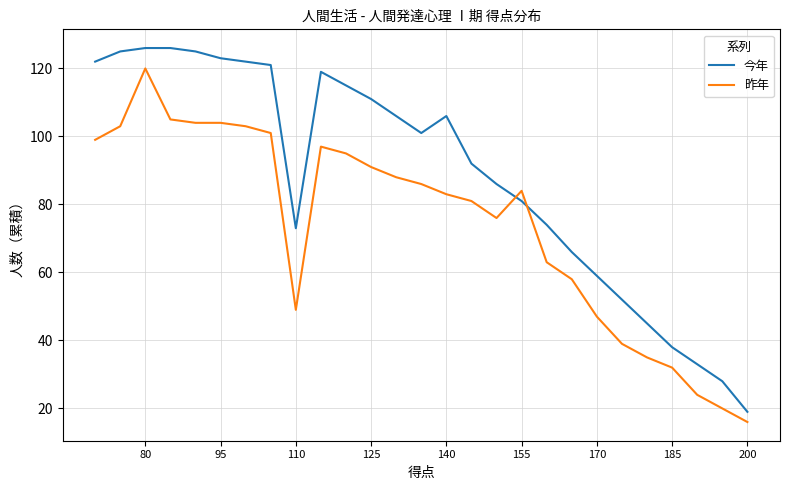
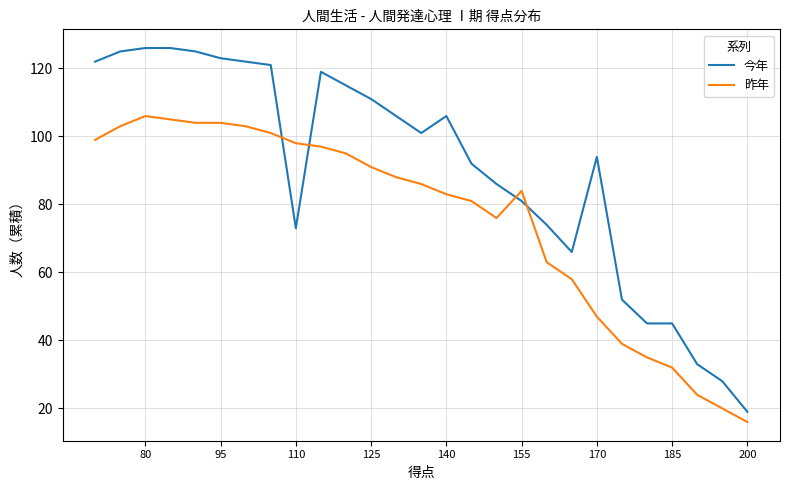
  {
    "今年": {
      "80": 126,
      "95": 123,
      "110": 73,
      "125": 111,
      "140": 106,
      "155": 81,
-     "170": 59,
-     "185": 38,
+     "170": 94,
+     "185": 45,
      "200": 19
    },
    "昨年": {
-     "80": 120,
+     "80": 106,
      "95": 104,
-     "110": 49,
+     "110": 98,
      "125": 91,
      "140": 83,
      "155": 84,
      "170": 47,
      "185": 32,
      "200": 16
    }
  }
